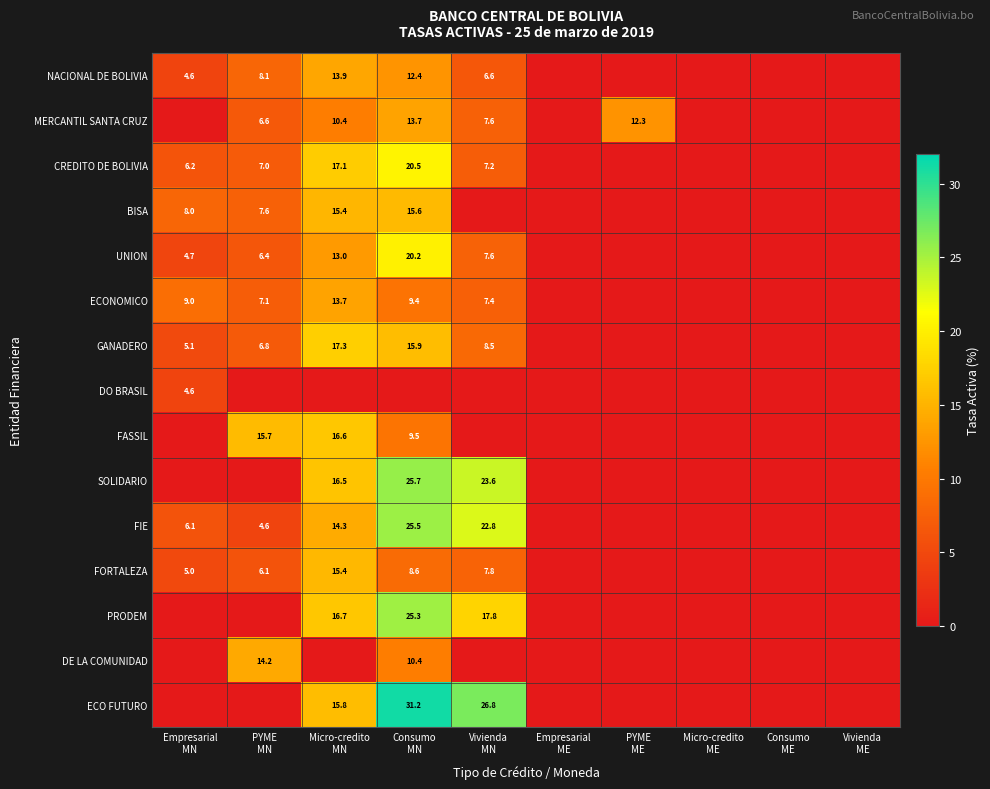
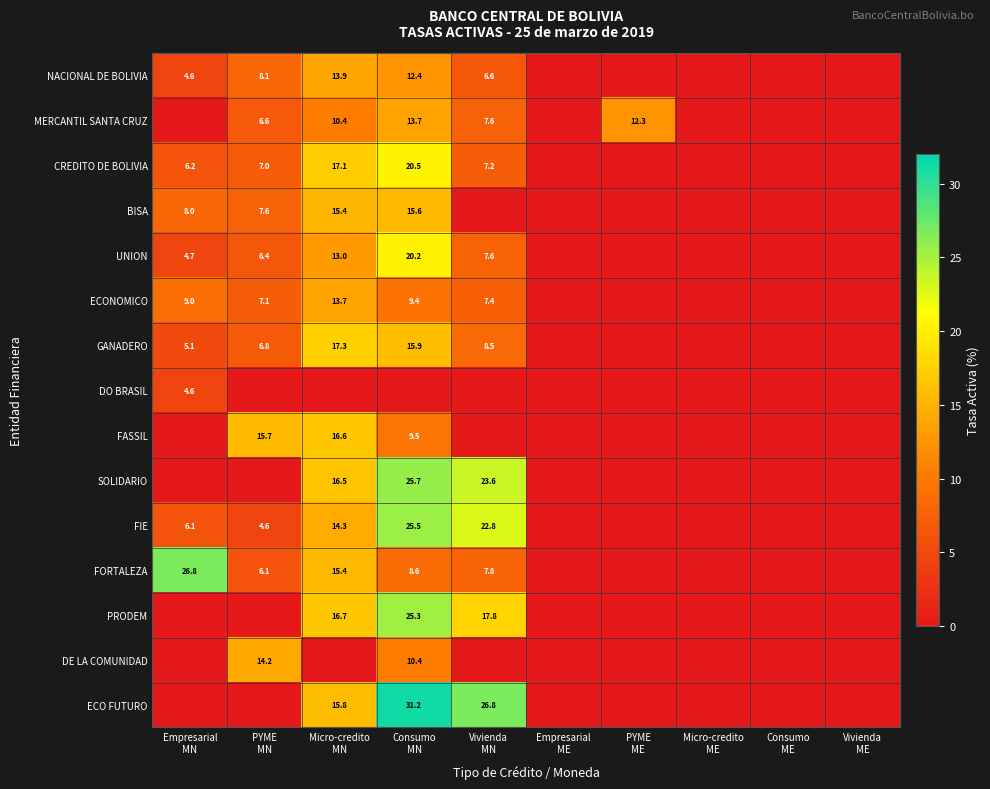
  {
    "NACIONAL DE BOLIVIA": {
      "Empresarial MN": 4.6,
      "PYME MN": 8.1,
      "Micro-credito MN": 13.9,
      "Consumo MN": 12.4,
      "Vivienda MN": 6.6
    },
    "MERCANTIL SANTA CRUZ": {
      "PYME MN": 6.6,
      "Micro-credito MN": 10.4,
      "Consumo MN": 13.7,
      "Vivienda MN": 7.6,
      "PYME ME": 12.3
    },
    "CREDITO DE BOLIVIA": {
      "Empresarial MN": 6.2,
      "PYME MN": 7.0,
      "Micro-credito MN": 17.1,
      "Consumo MN": 20.5,
      "Vivienda MN": 7.2
    },
    "BISA": {
      "Empresarial MN": 8.0,
      "PYME MN": 7.6,
      "Micro-credito MN": 15.4,
      "Consumo MN": 15.6
    },
    "UNION": {
      "Empresarial MN": 4.7,
      "PYME MN": 6.4,
      "Micro-credito MN": 13.0,
      "Consumo MN": 20.2,
      "Vivienda MN": 7.6
    },
    "ECONOMICO": {
      "Empresarial MN": 9.0,
      "PYME MN": 7.1,
      "Micro-credito MN": 13.7,
      "Consumo MN": 9.4,
      "Vivienda MN": 7.4
    },
    "GANADERO": {
      "Empresarial MN": 5.1,
      "PYME MN": 6.8,
      "Micro-credito MN": 17.3,
      "Consumo MN": 15.9,
      "Vivienda MN": 8.5
    },
    "DO BRASIL": {
      "Empresarial MN": 4.6
    },
    "FASSIL": {
      "PYME MN": 15.7,
      "Micro-credito MN": 16.6,
      "Consumo MN": 9.5
    },
    "SOLIDARIO": {
      "Micro-credito MN": 16.5,
      "Consumo MN": 25.7,
      "Vivienda MN": 23.6
    },
    "FIE": {
      "Empresarial MN": 6.1,
      "PYME MN": 4.6,
      "Micro-credito MN": 14.3,
      "Consumo MN": 25.5,
      "Vivienda MN": 22.8
    },
    "FORTALEZA": {
-     "Empresarial MN": 5.0,
+     "Empresarial MN": 26.8,
      "PYME MN": 6.1,
      "Micro-credito MN": 15.4,
      "Consumo MN": 8.6,
      "Vivienda MN": 7.8
    },
    "PRODEM": {
      "Micro-credito MN": 16.7,
      "Consumo MN": 25.3,
      "Vivienda MN": 17.8
    },
    "DE LA COMUNIDAD": {
      "PYME MN": 14.2,
      "Consumo MN": 10.4
    },
    "ECO FUTURO": {
      "Micro-credito MN": 15.8,
      "Consumo MN": 31.2,
      "Vivienda MN": 26.8
    }
  }
